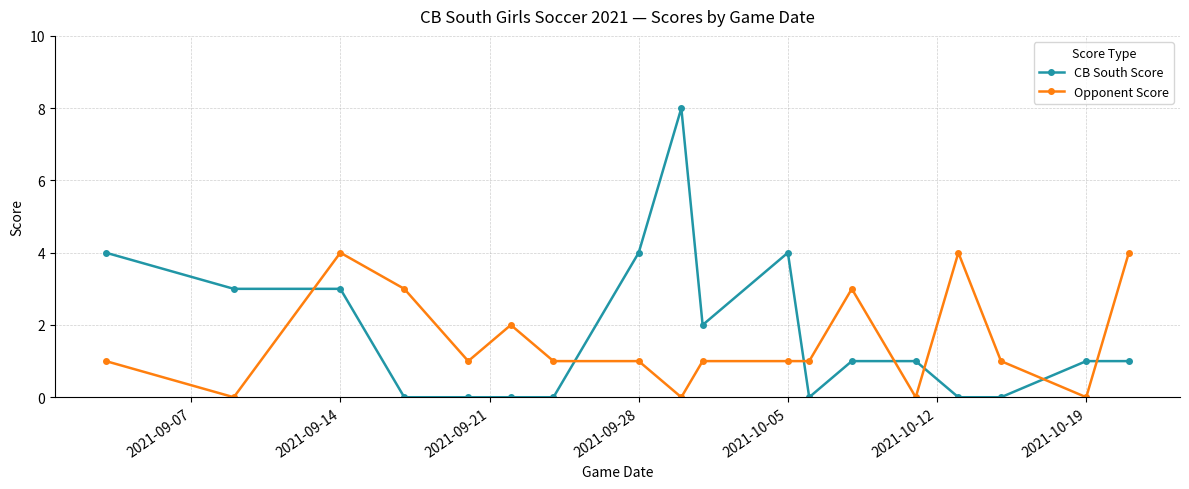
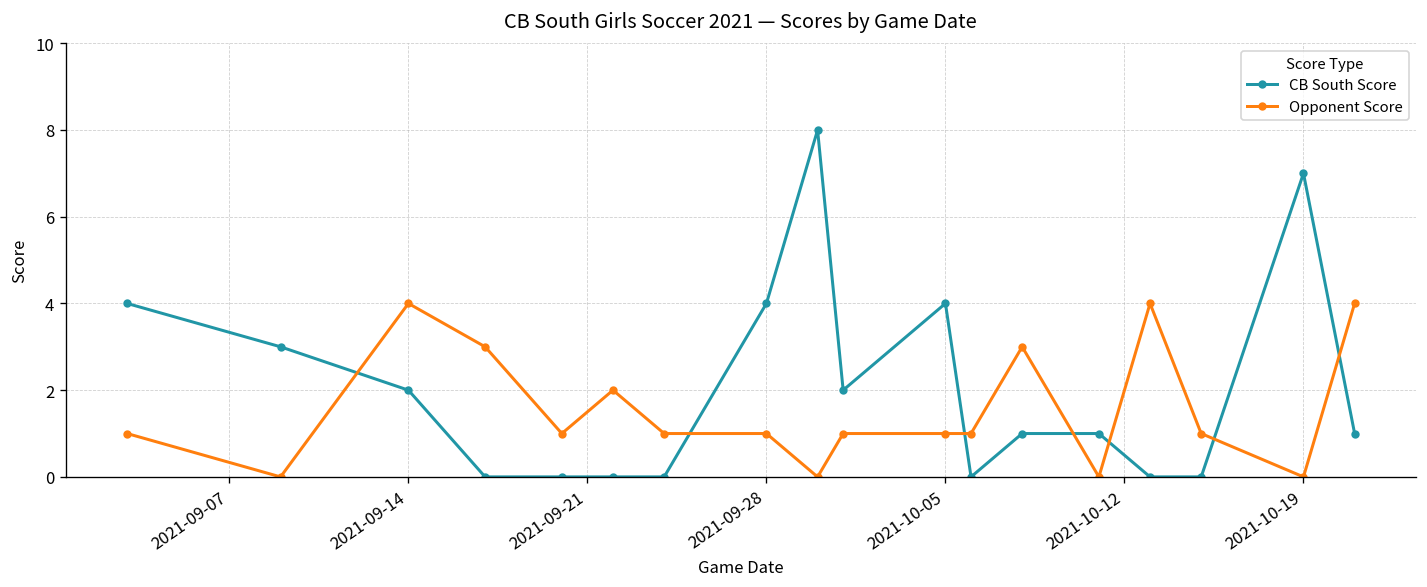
  {
    "CB South Score": {
-     "2021-09-14": 3,
+     "2021-09-14": 2,
      "2021-09-28": 4,
      "2021-10-05": 4,
-     "2021-10-19": 1
+     "2021-10-19": 7
    },
    "Opponent Score": {
      "2021-09-14": 4,
      "2021-09-28": 1,
      "2021-10-05": 1,
      "2021-10-19": 0
    }
  }
